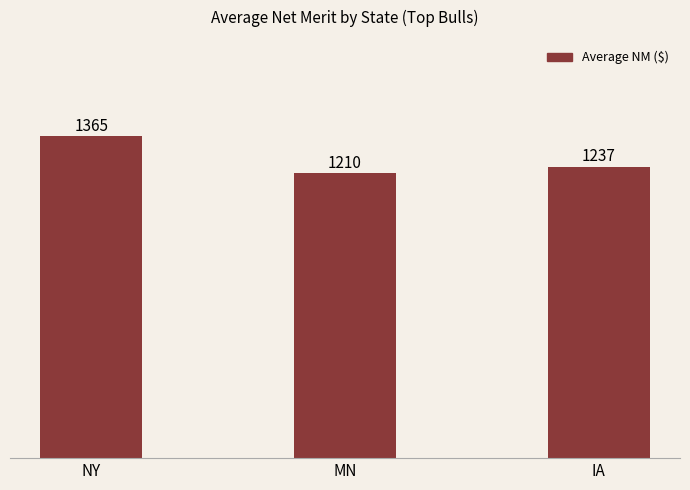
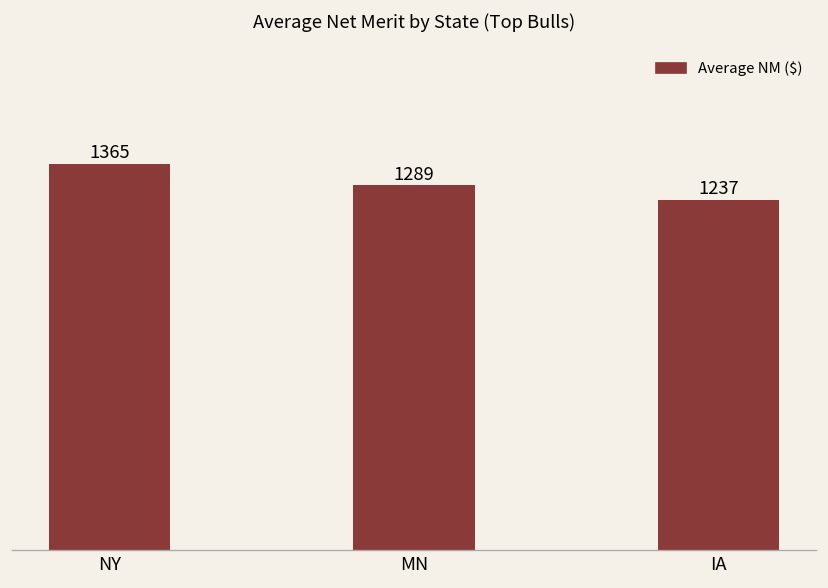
  {
    "NY": 1365,
-   "MN": 1210,
+   "MN": 1289,
    "IA": 1237
  }
